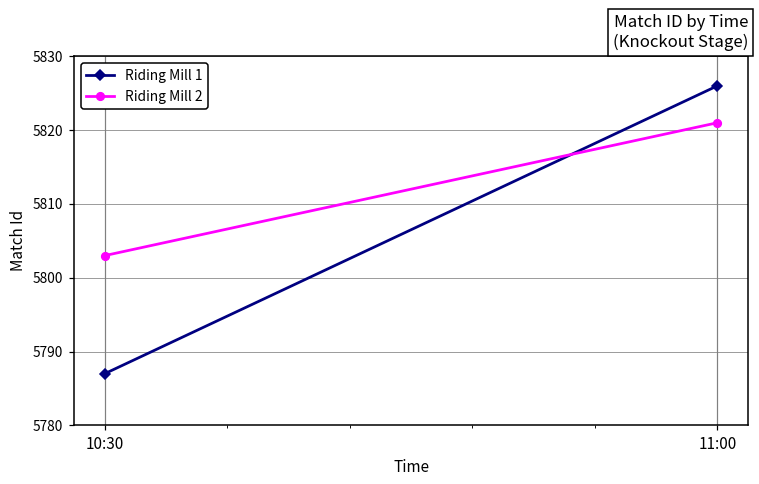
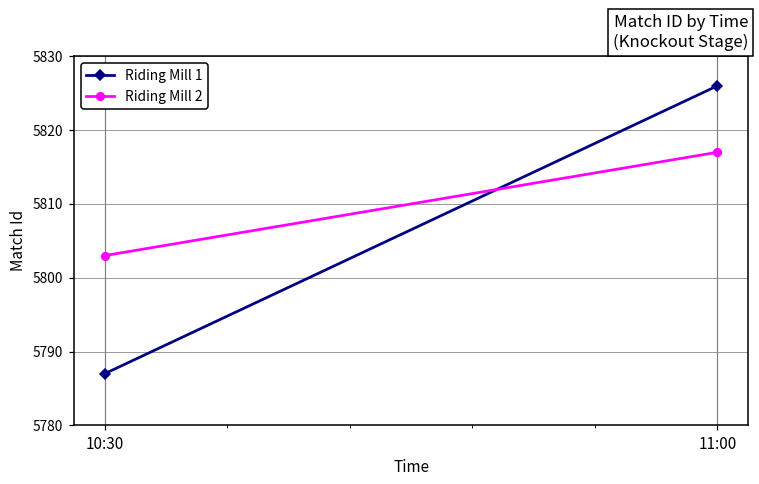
  {
    "Riding Mill 1": {
      "10:30": 5787,
      "11:00": 5826
    },
    "Riding Mill 2": {
      "10:30": 5803,
-     "11:00": 5821
+     "11:00": 5817
    }
  }
